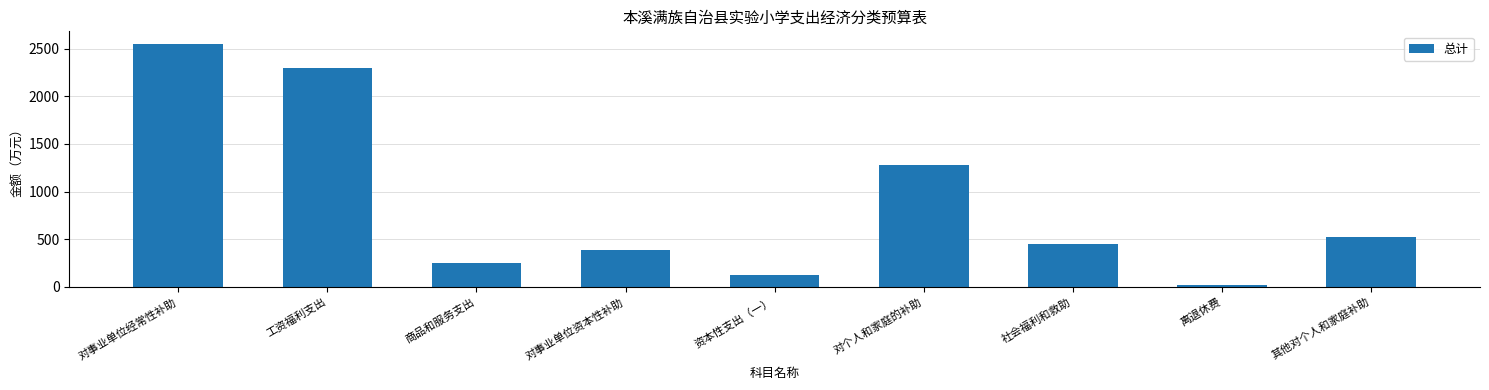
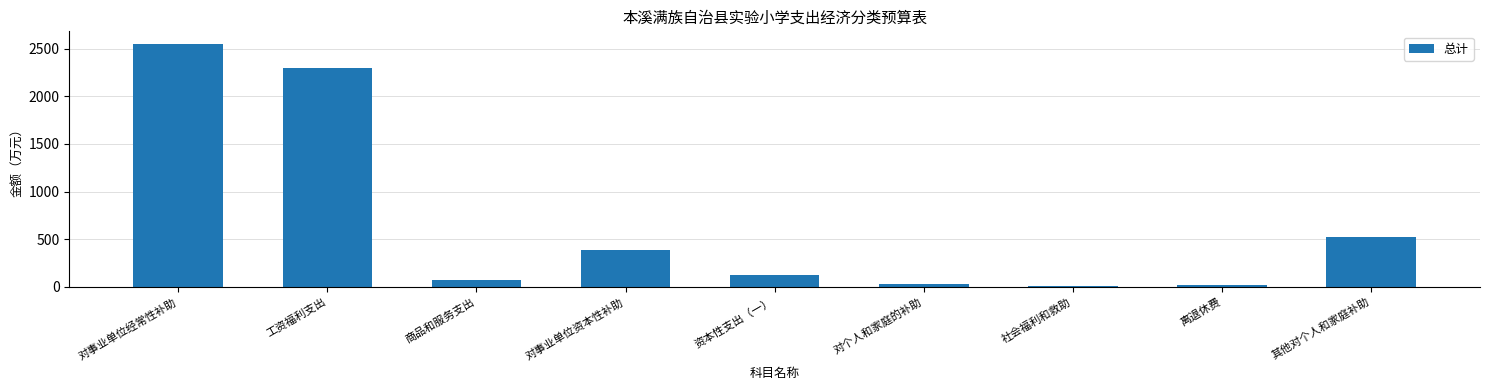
  {
    "对事业单位经常性补助": 2600,
    "工资福利支出": 2300,
-   "商品和服务支出": 300,
+   "商品和服务支出": 100,
    "对事业单位资本性补助": 400,
    "资本性支出（一）": 100,
-   "对个人和家庭的补助": 1300,
-   "社会福利和救助": 500,
+   "对个人和家庭的补助": 0,
+   "社会福利和救助": 0,
    "其他对个人和家庭补助": 500
  }
